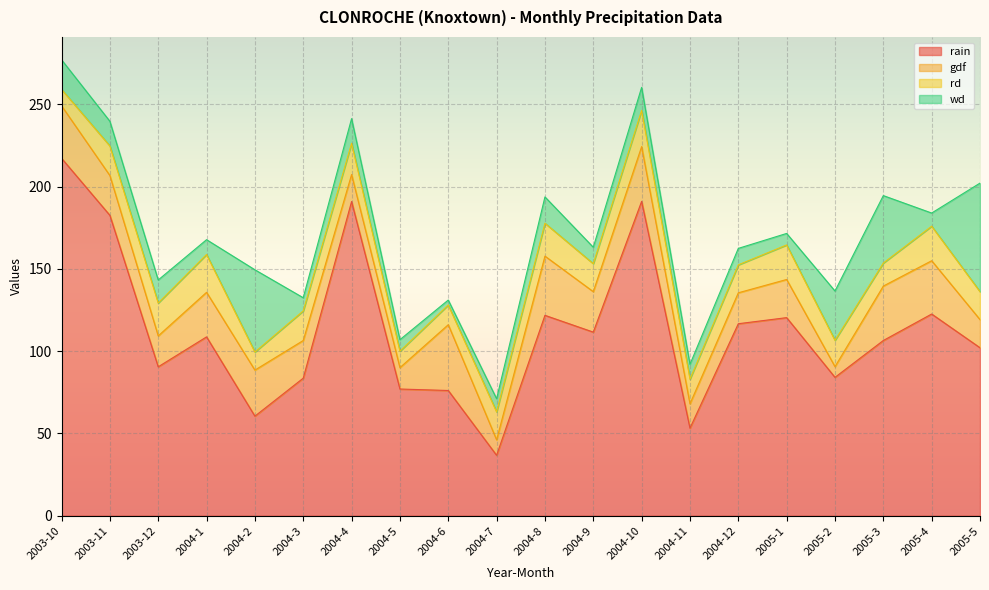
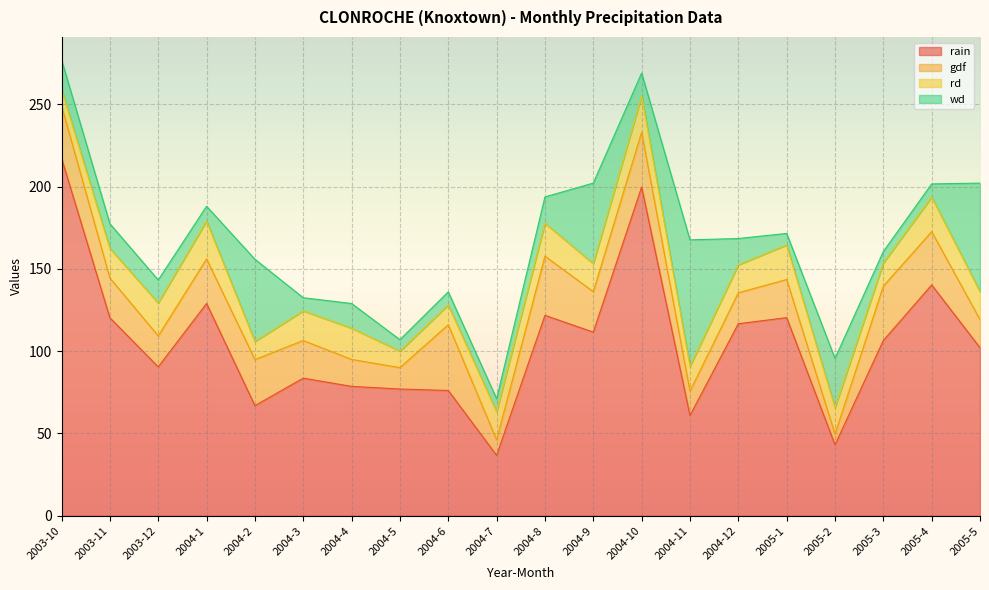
  {
    "rain": {
      "2003-10": 217,
-     "2003-11": 183,
+     "2003-11": 120,
      "2003-12": 91,
-     "2004-1": 109,
-     "2004-2": 61,
+     "2004-1": 129,
+     "2004-2": 67,
      "2004-3": 84,
-     "2004-4": 191,
+     "2004-4": 79,
      "2004-5": 77,
      "2004-6": 76,
      "2004-7": 37,
      "2004-8": 122,
      "2004-9": 112,
-     "2004-10": 191,
-     "2004-11": 53,
+     "2004-10": 200,
+     "2004-11": 61,
      "2004-12": 117,
      "2005-1": 120,
-     "2005-2": 84,
+     "2005-2": 43,
      "2005-3": 107,
-     "2005-4": 123,
+     "2005-4": 140,
      "2005-5": 102
    },
    "wd": {
      "2003-10": 18,
      "2003-11": 15,
      "2003-12": 14,
      "2004-1": 9,
      "2004-2": 50,
      "2004-3": 8,
      "2004-4": 15,
      "2004-5": 7,
-     "2004-6": 3,
+     "2004-6": 8,
      "2004-7": 8,
      "2004-8": 16,
-     "2004-9": 10,
+     "2004-9": 49,
      "2004-10": 14,
-     "2004-11": 9,
-     "2004-12": 10,
+     "2004-11": 77,
+     "2004-12": 16,
      "2005-1": 7,
      "2005-2": 30,
-     "2005-3": 41,
+     "2005-3": 7,
      "2005-4": 8,
      "2005-5": 66
    }
  }
